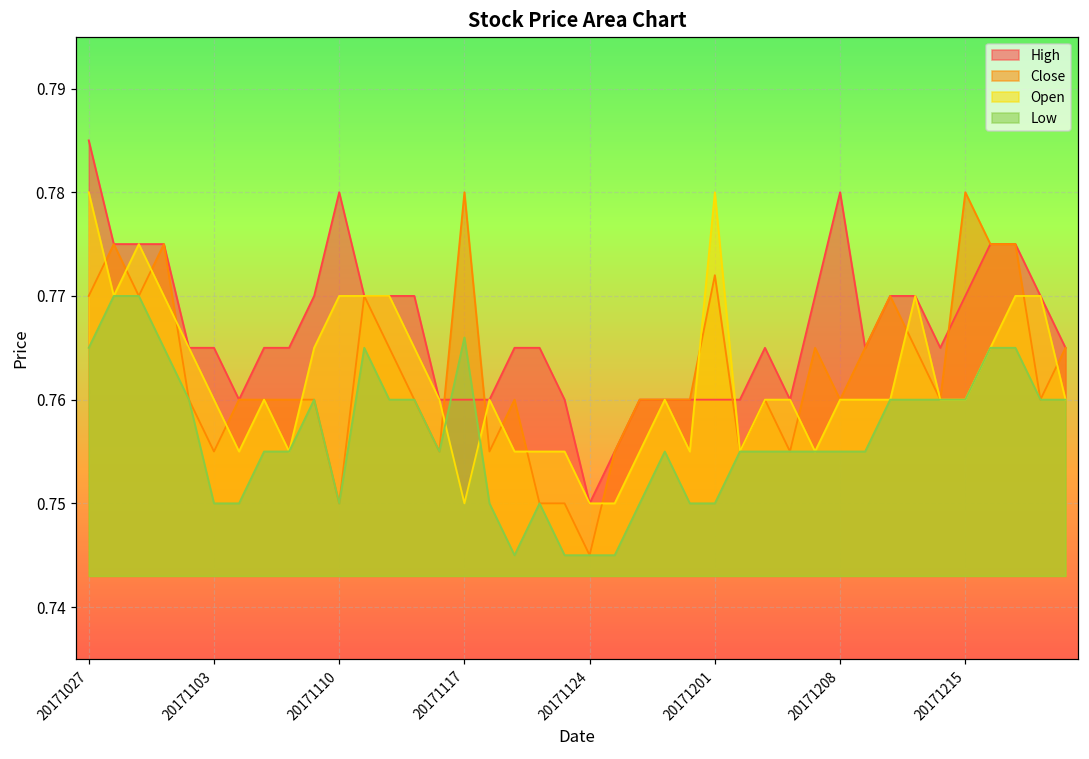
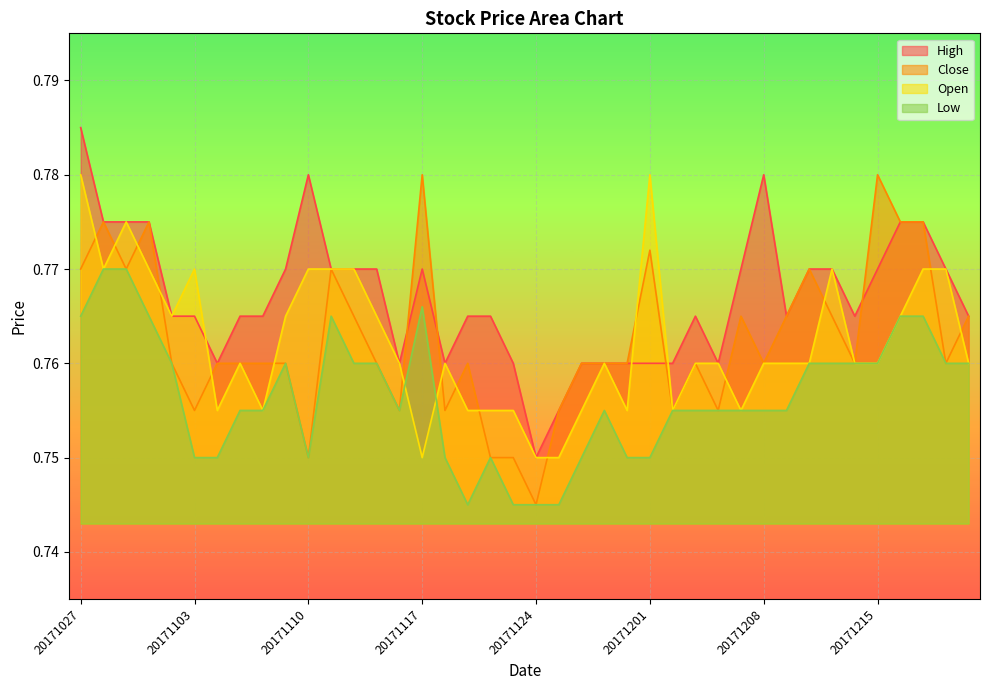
  {
    "High": {
      "20171027": 0.785,
      "20171103": 0.765,
      "20171110": 0.78,
-     "20171117": 0.76,
+     "20171117": 0.77,
      "20171201": 0.76,
      "20171208": 0.78,
      "20171215": 0.77
    },
    "Close": {
      "20171027": 0.77,
      "20171103": 0.755,
      "20171117": 0.78,
      "20171201": 0.772,
      "20171215": 0.78
    },
    "Open": {
      "20171027": 0.78,
-     "20171103": 0.76,
+     "20171103": 0.77,
      "20171110": 0.77,
      "20171117": 0.75,
      "20171201": 0.78
    },
    "Low": {
      "20171027": 0.765,
      "20171103": 0.75,
      "20171117": 0.766,
      "20171201": 0.75,
      "20171208": 0.755
    }
  }
